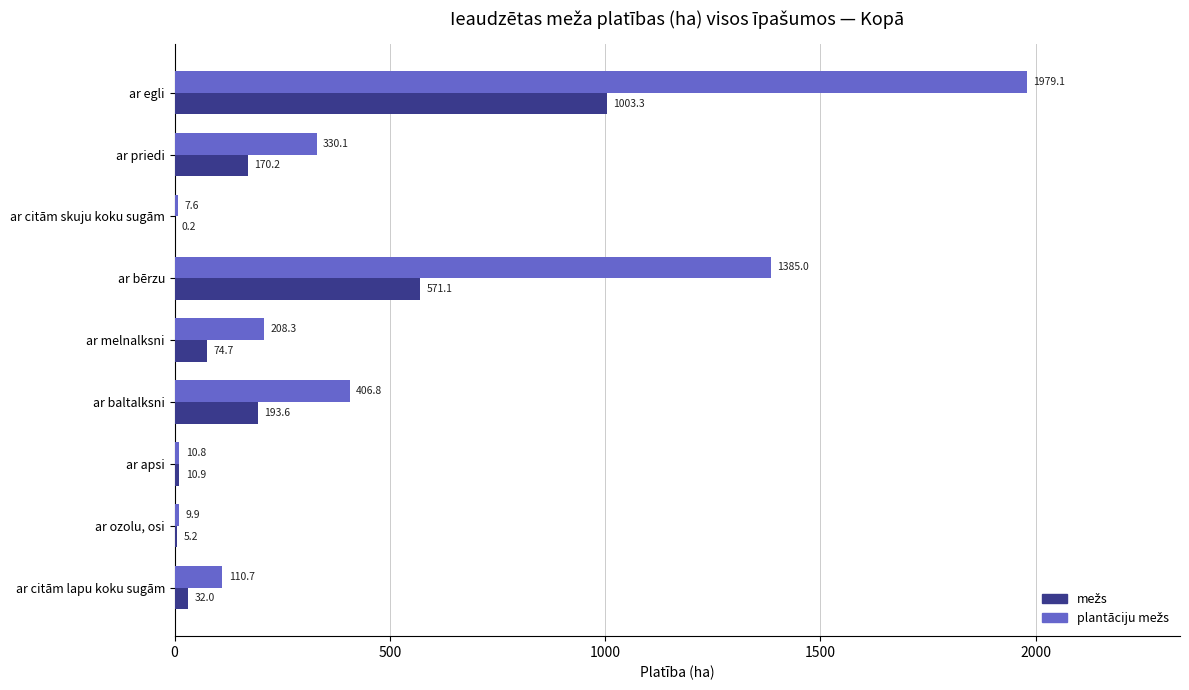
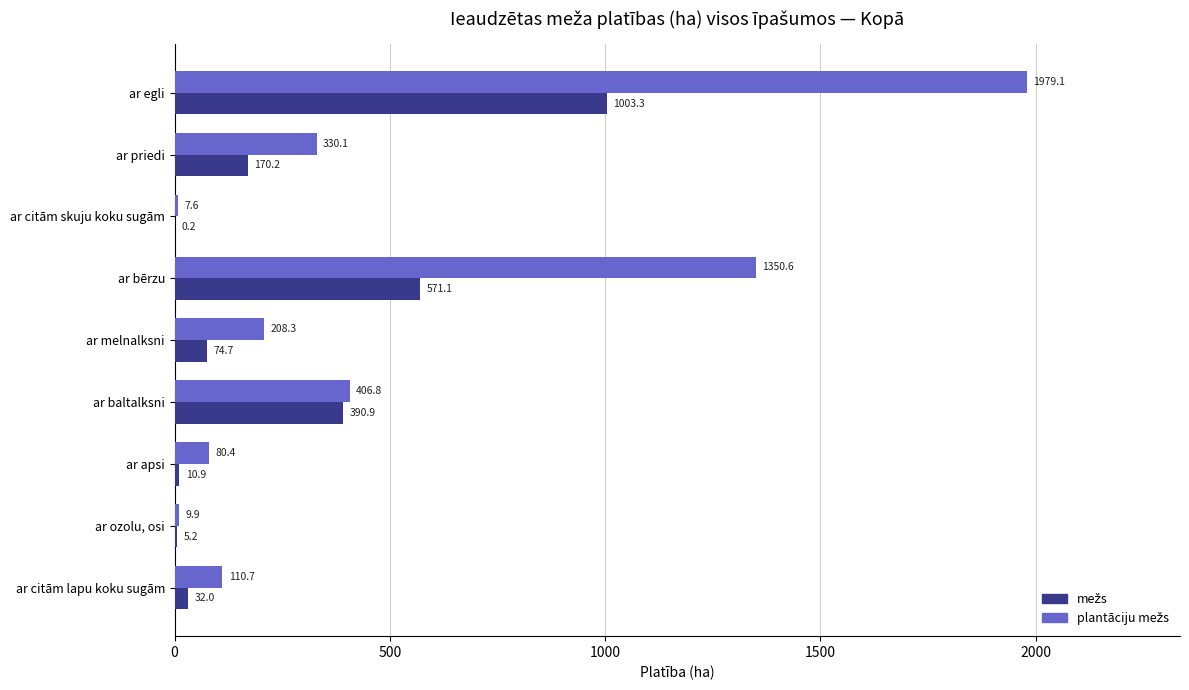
  {
    "mežs": {
      "ar egli": 1003.3,
      "ar priedi": 170.2,
      "ar citām skuju koku sugām": 0.2,
      "ar bērzu": 571.1,
      "ar melnalksni": 74.7,
-     "ar baltalksni": 193.6,
+     "ar baltalksni": 390.9,
      "ar apsi": 10.9,
      "ar ozolu, osi": 5.2,
      "ar citām lapu koku sugām": 32.0
    },
    "plantāciju mežs": {
      "ar egli": 1979.1,
      "ar priedi": 330.1,
      "ar citām skuju koku sugām": 7.6,
-     "ar bērzu": 1385.0,
+     "ar bērzu": 1350.6,
      "ar melnalksni": 208.3,
      "ar baltalksni": 406.8,
-     "ar apsi": 10.8,
+     "ar apsi": 80.4,
      "ar ozolu, osi": 9.9,
      "ar citām lapu koku sugām": 110.7
    }
  }
